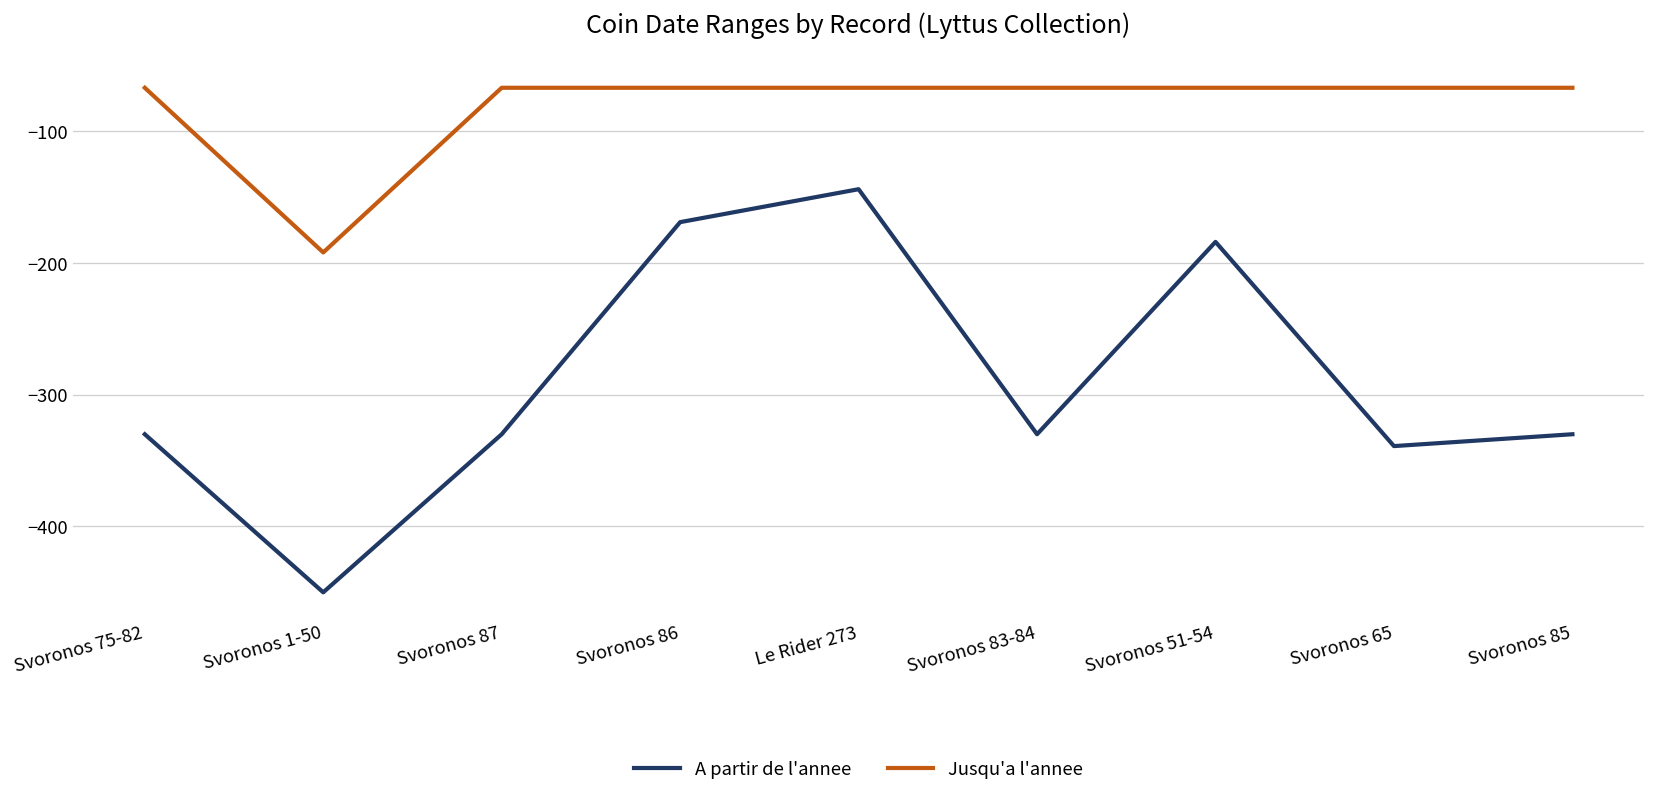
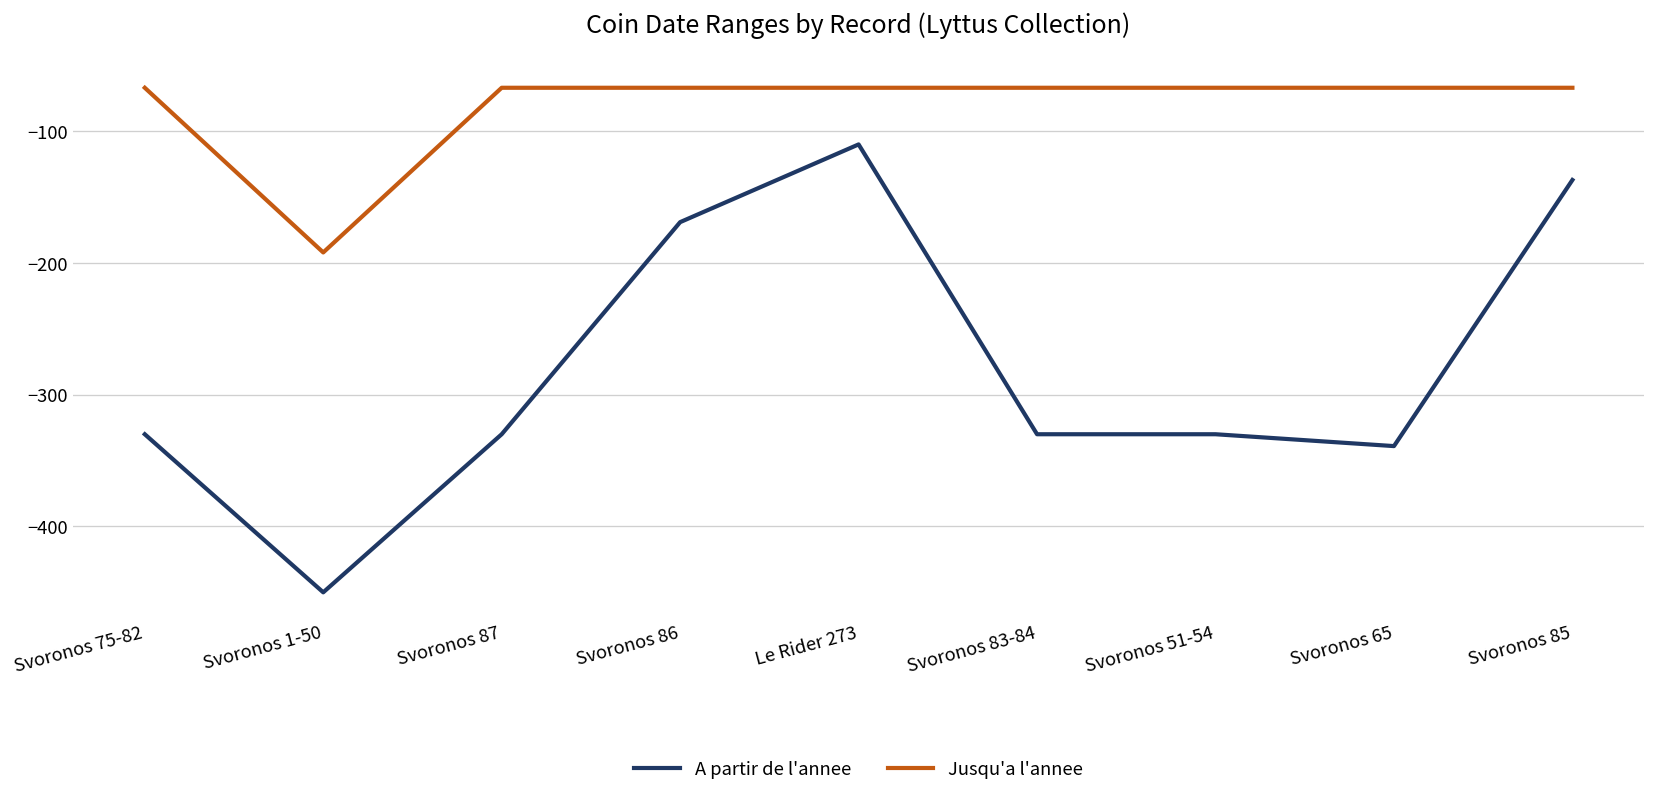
  {
    "A partir de l'annee": {
      "Svoronos 75-82": -330,
      "Svoronos 1-50": -450,
      "Svoronos 87": -330,
      "Svoronos 86": -169,
-     "Le Rider 273": -144,
+     "Le Rider 273": -110,
      "Svoronos 83-84": -330,
-     "Svoronos 51-54": -184,
+     "Svoronos 51-54": -330,
      "Svoronos 65": -339,
-     "Svoronos 85": -330
+     "Svoronos 85": -137
    },
    "Jusqu'a l'annee": {
      "Svoronos 75-82": -67,
      "Svoronos 1-50": -192,
      "Svoronos 87": -67,
      "Svoronos 86": -67,
      "Le Rider 273": -67,
      "Svoronos 83-84": -67,
      "Svoronos 51-54": -67,
      "Svoronos 65": -67,
      "Svoronos 85": -67
    }
  }
